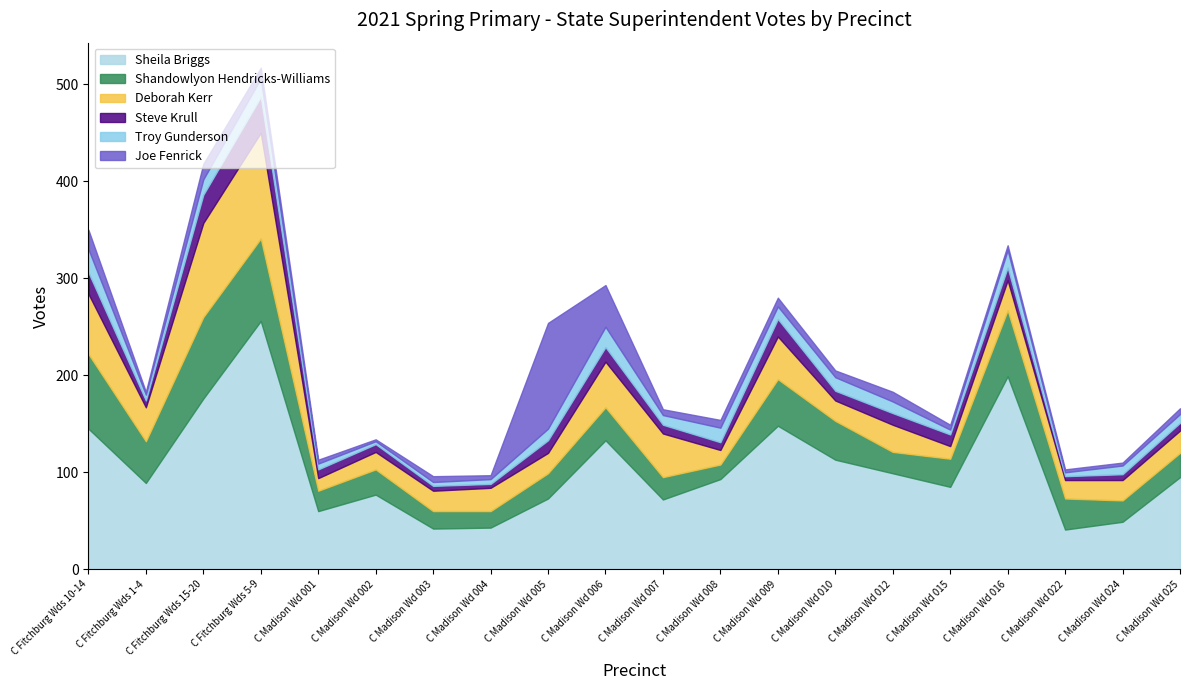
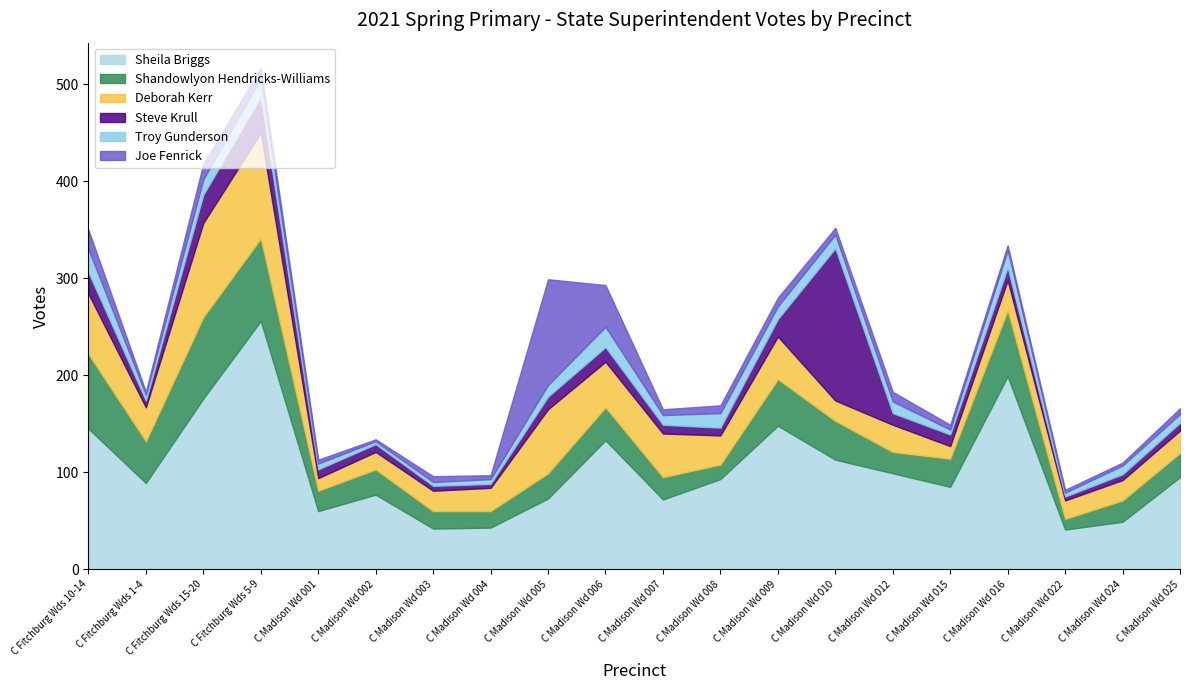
  {
    "Shandowlyon Hendricks-Williams": {
      "C Fitchburg Wds 10-14": 80,
      "C Fitchburg Wds 1-4": 40,
      "C Fitchburg Wds 15-20": 80,
      "C Fitchburg Wds 5-9": 90,
      "C Madison Wd 001": 20,
      "C Madison Wd 002": 30,
      "C Madison Wd 003": 20,
      "C Madison Wd 004": 20,
      "C Madison Wd 005": 30,
      "C Madison Wd 006": 30,
      "C Madison Wd 007": 20,
      "C Madison Wd 008": 20,
      "C Madison Wd 009": 50,
      "C Madison Wd 010": 40,
      "C Madison Wd 012": 20,
      "C Madison Wd 015": 30,
      "C Madison Wd 016": 70,
-     "C Madison Wd 022": 30,
+     "C Madison Wd 022": 10,
      "C Madison Wd 024": 20,
      "C Madison Wd 025": 30
    },
    "Deborah Kerr": {
      "C Fitchburg Wds 10-14": 60,
      "C Fitchburg Wds 1-4": 40,
      "C Fitchburg Wds 15-20": 100,
      "C Madison Wd 001": 10,
      "C Madison Wd 002": 20,
      "C Madison Wd 003": 20,
      "C Madison Wd 004": 20,
-     "C Madison Wd 005": 20,
+     "C Madison Wd 005": 70,
      "C Madison Wd 006": 50,
      "C Madison Wd 007": 50,
-     "C Madison Wd 008": 20,
+     "C Madison Wd 008": 30,
      "C Madison Wd 009": 40,
      "C Madison Wd 010": 20,
      "C Madison Wd 012": 30,
      "C Madison Wd 015": 10,
      "C Madison Wd 016": 30,
      "C Madison Wd 022": 20,
      "C Madison Wd 024": 20,
      "C Madison Wd 025": 20
    },
    "Steve Krull": {
      "C Fitchburg Wds 10-14": 20,
      "C Fitchburg Wds 1-4": 10,
      "C Fitchburg Wds 15-20": 30,
      "C Madison Wd 001": 10,
      "C Madison Wd 002": 10,
      "C Madison Wd 003": 10,
      "C Madison Wd 004": 0,
      "C Madison Wd 005": 10,
      "C Madison Wd 006": 20,
      "C Madison Wd 007": 10,
      "C Madison Wd 008": 10,
      "C Madison Wd 009": 20,
-     "C Madison Wd 010": 10,
+     "C Madison Wd 010": 160,
      "C Madison Wd 012": 10,
      "C Madison Wd 015": 10,
      "C Madison Wd 016": 10,
      "C Madison Wd 022": 0,
      "C Madison Wd 024": 10,
      "C Madison Wd 025": 10
    },
    "Joe Fenrick": {
      "C Fitchburg Wds 10-14": 20,
      "C Fitchburg Wds 1-4": 0,
      "C Madison Wd 001": 0,
      "C Madison Wd 003": 10,
      "C Madison Wd 004": 0,
      "C Madison Wd 005": 110,
      "C Madison Wd 006": 40,
      "C Madison Wd 007": 10,
      "C Madison Wd 008": 10,
      "C Madison Wd 009": 10,
      "C Madison Wd 010": 10,
      "C Madison Wd 012": 10,
      "C Madison Wd 015": 10,
      "C Madison Wd 016": 10,
      "C Madison Wd 022": 0,
      "C Madison Wd 024": 0,
      "C Madison Wd 025": 10
    }
  }
